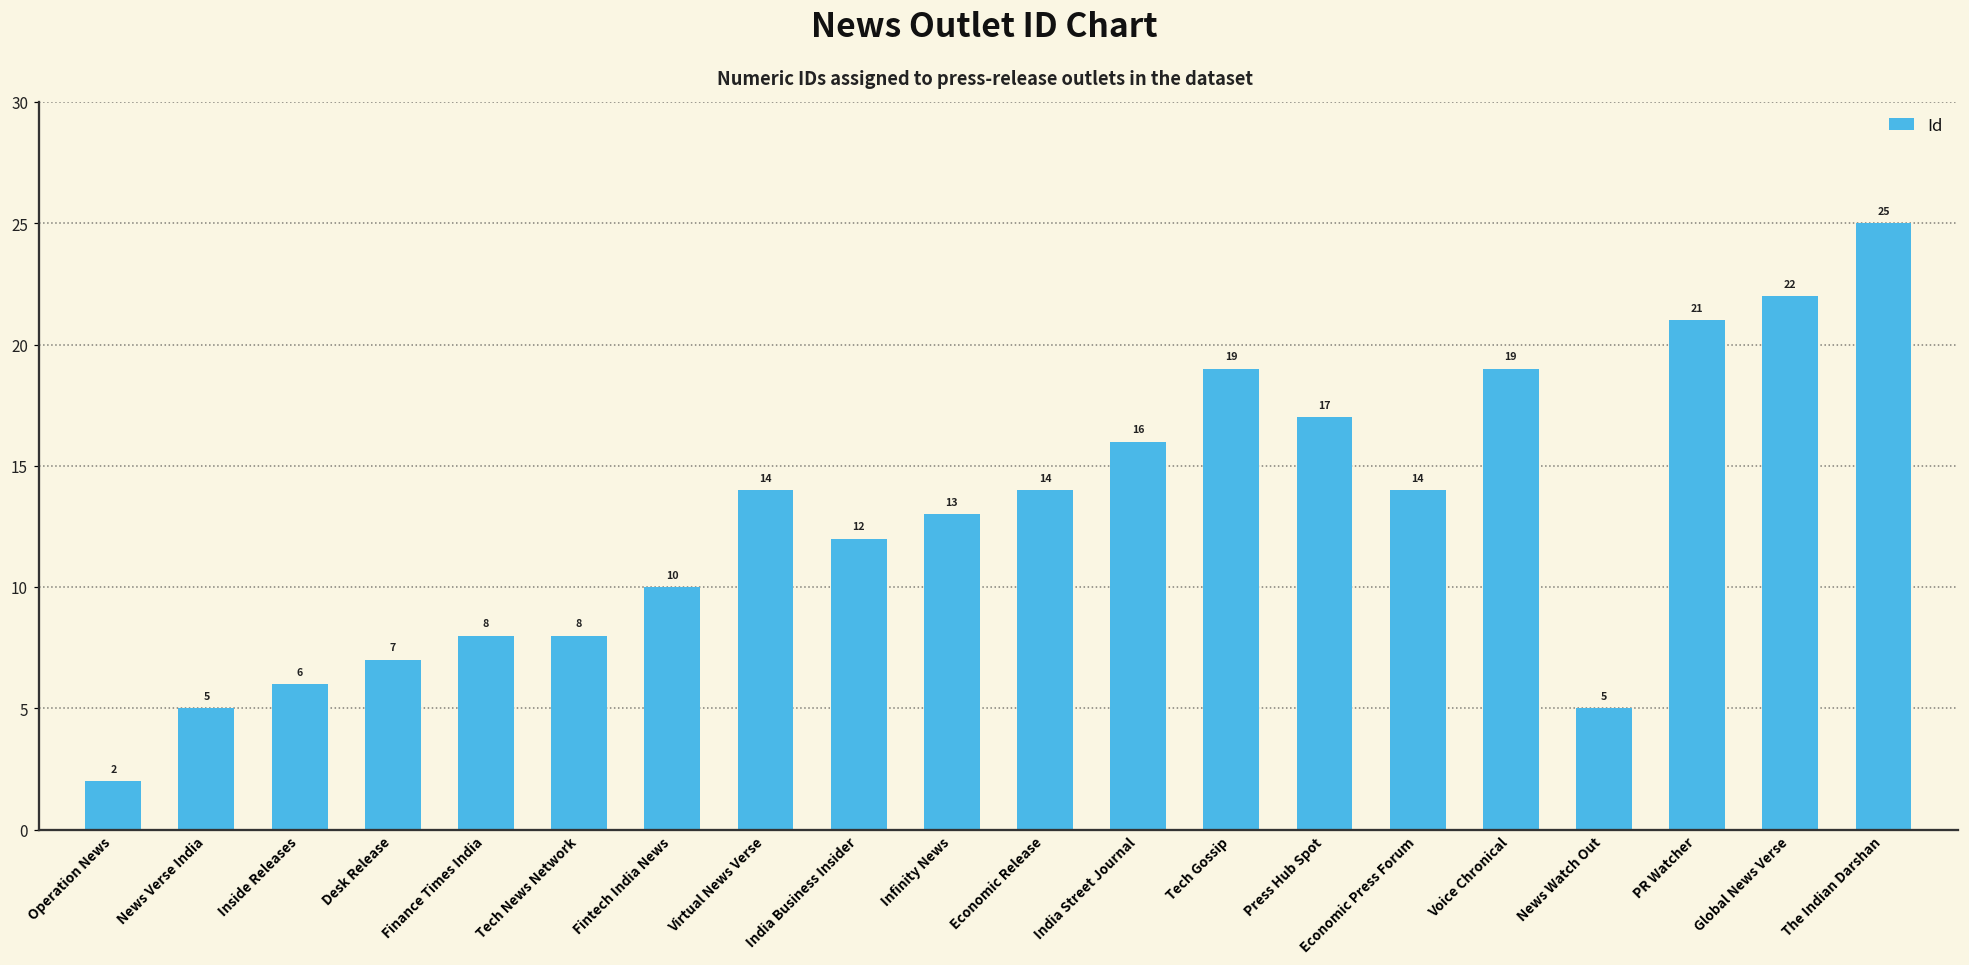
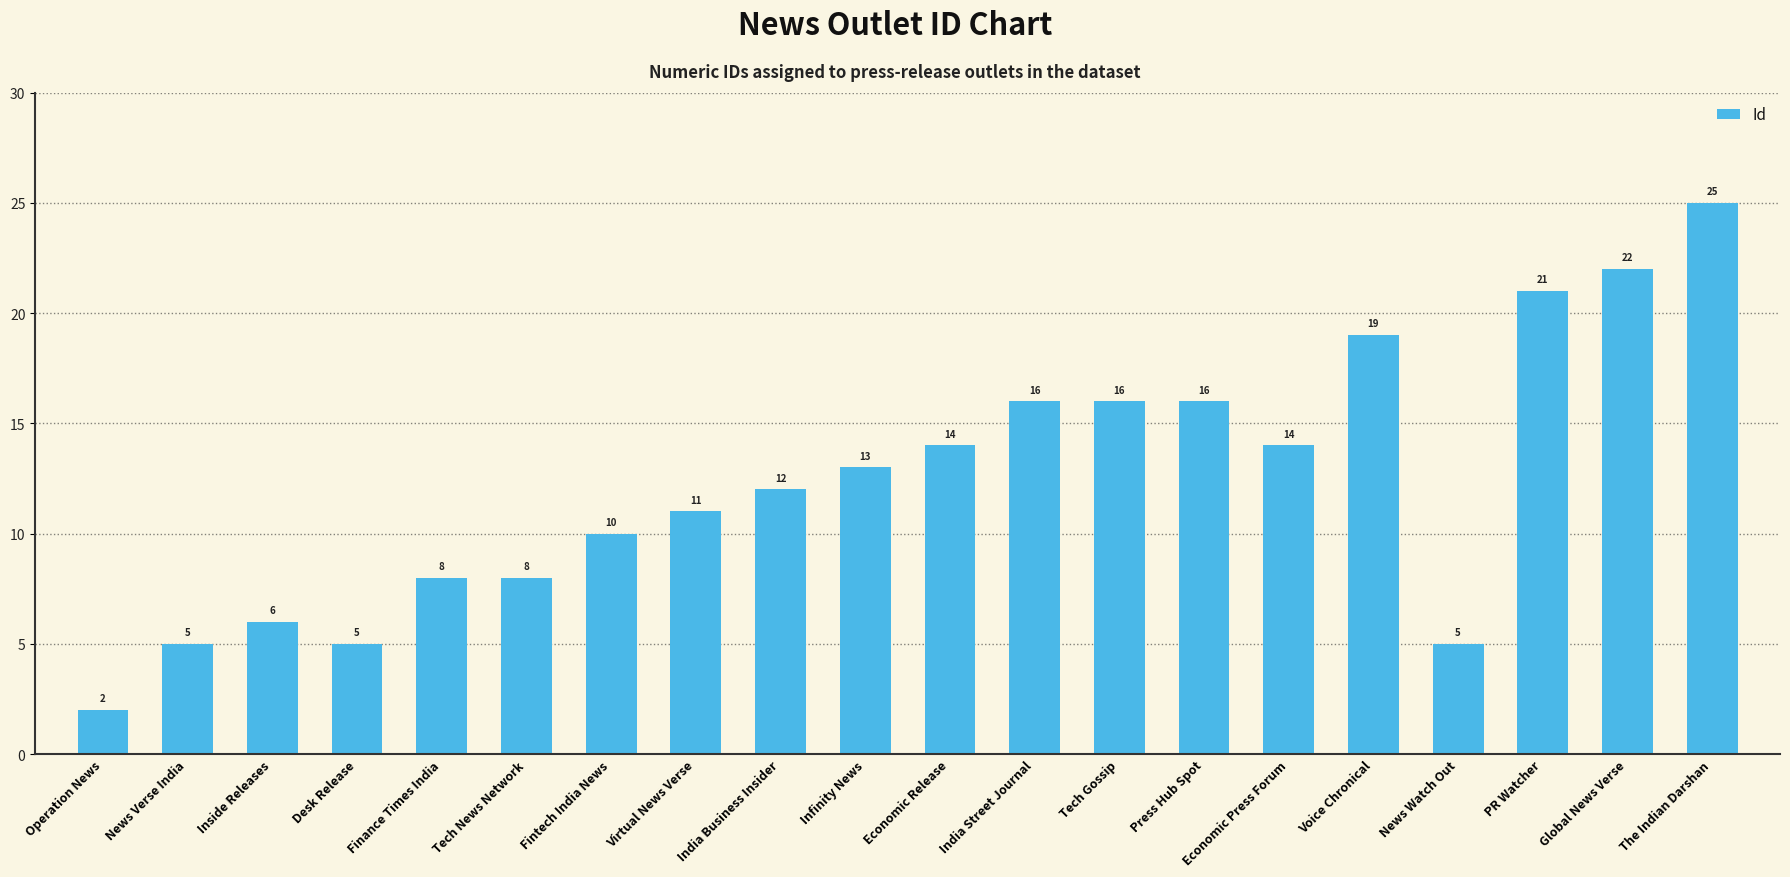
  {
    "Operation News": 2,
    "News Verse India": 5,
    "Inside Releases": 6,
-   "Desk Release": 7,
+   "Desk Release": 5,
    "Finance Times India": 8,
    "Tech News Network": 8,
    "Fintech India News": 10,
-   "Virtual News Verse": 14,
+   "Virtual News Verse": 11,
    "India Business Insider": 12,
    "Infinity News": 13,
    "Economic Release": 14,
    "India Street Journal": 16,
-   "Tech Gossip": 19,
-   "Press Hub Spot": 17,
+   "Tech Gossip": 16,
+   "Press Hub Spot": 16,
    "Economic Press Forum": 14,
    "Voice Chronical": 19,
    "News Watch Out": 5,
    "PR Watcher": 21,
    "Global News Verse": 22,
    "The Indian Darshan": 25
  }
